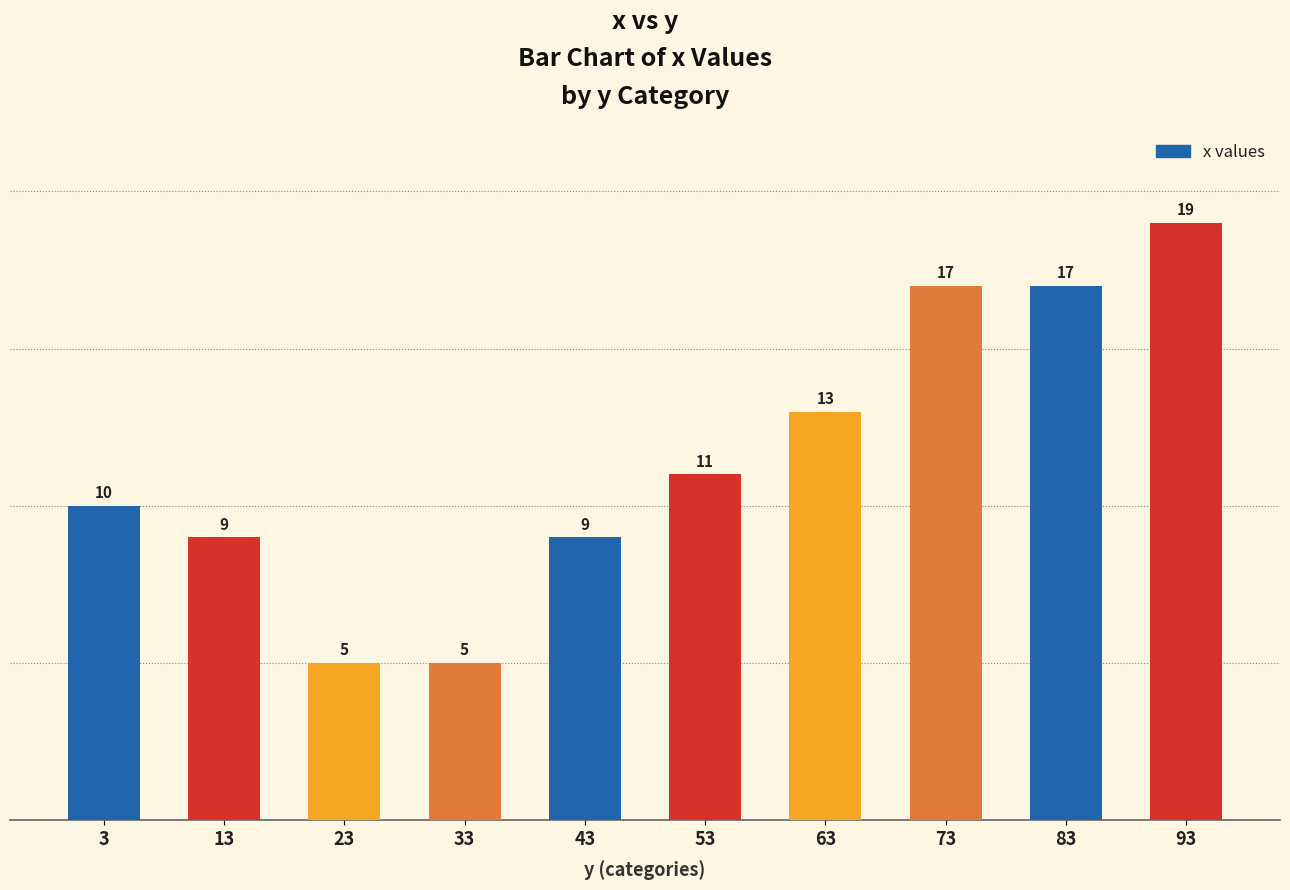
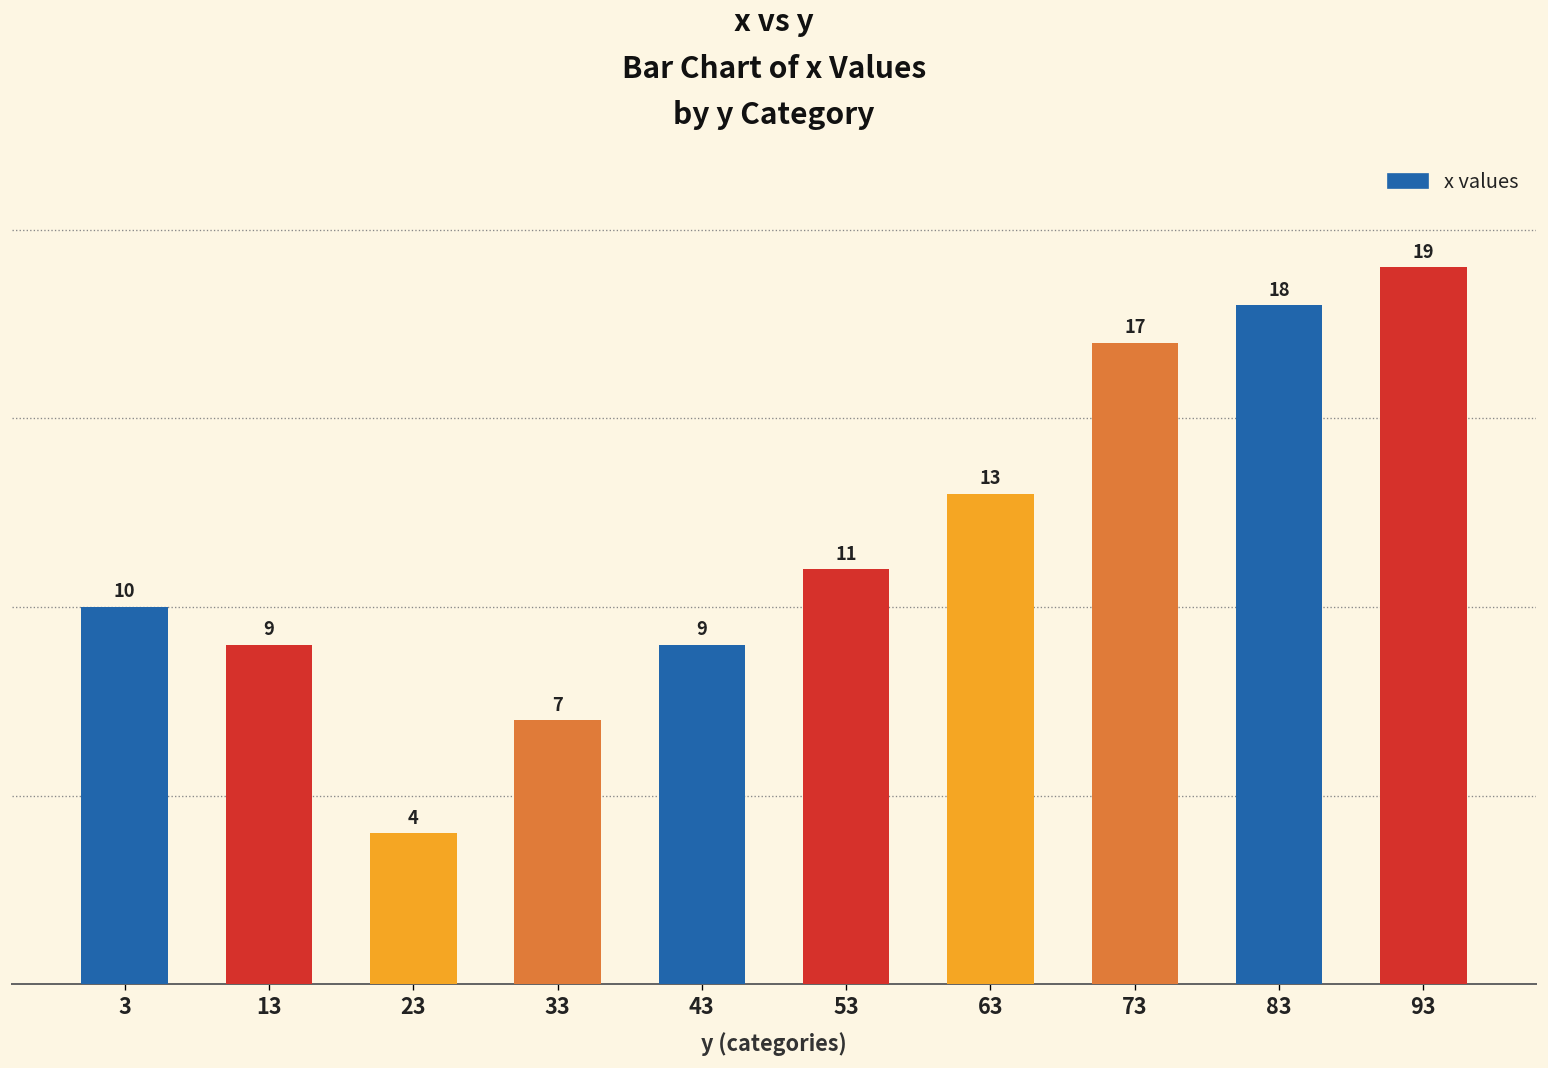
  {
    "3": 10,
    "13": 9,
-   "23": 5,
-   "33": 5,
+   "23": 4,
+   "33": 7,
    "43": 9,
    "53": 11,
    "63": 13,
    "73": 17,
-   "83": 17,
+   "83": 18,
    "93": 19
  }
